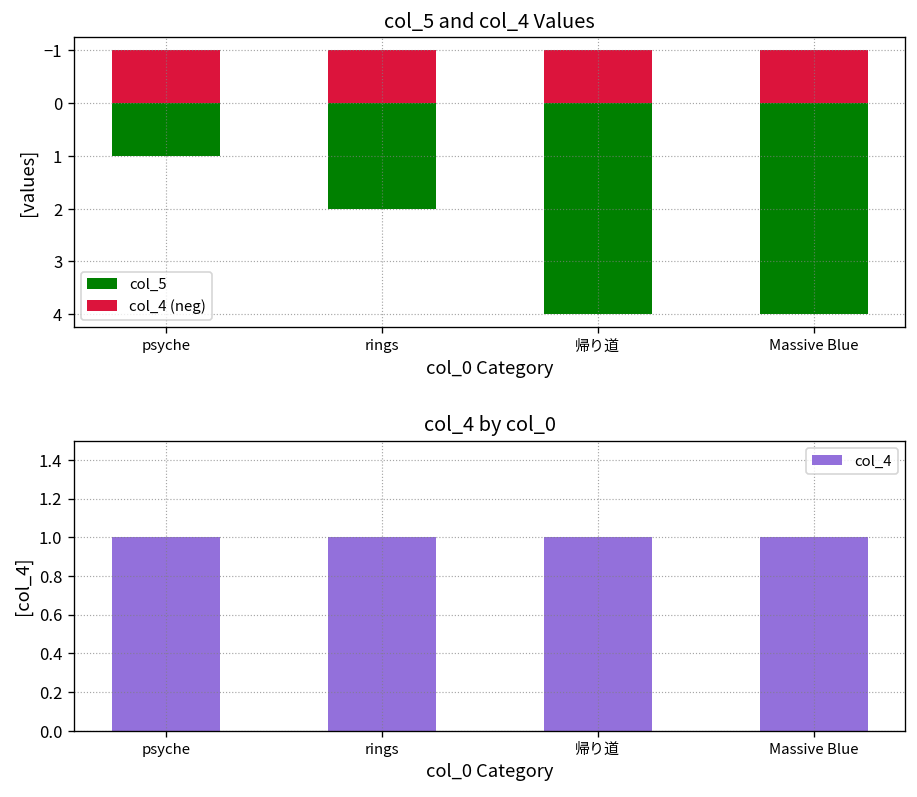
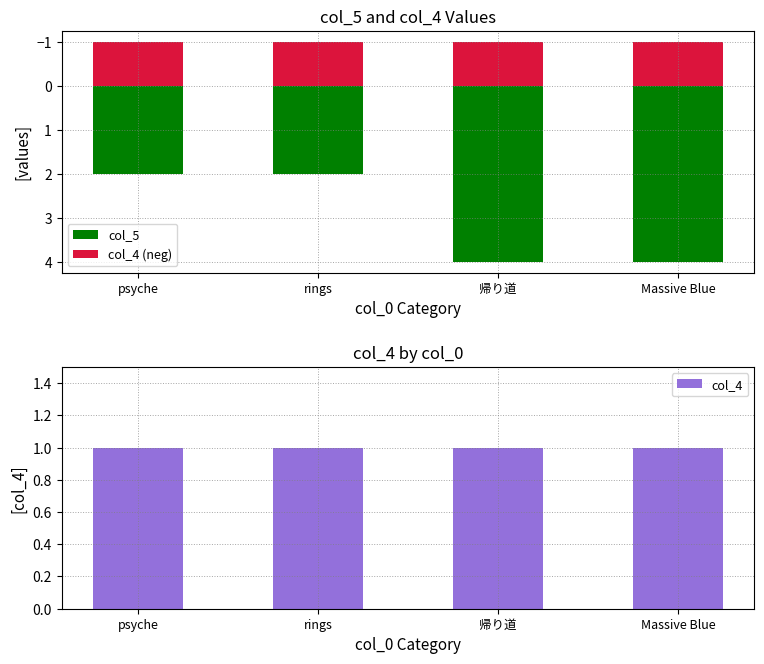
  {
    "col_5 and col_4 Values": {
      "col_5": {
-       "psyche": 1,
+       "psyche": 2,
        "rings": 2,
        "帰り道": 4,
        "Massive Blue": 4
      },
      "col_4 (neg)": {
        "psyche": -1,
        "rings": -1,
        "帰り道": -1,
        "Massive Blue": -1
      }
    },
    "col_4 by col_0": {
      "psyche": 1.00,
      "rings": 1.00,
      "帰り道": 1.00,
      "Massive Blue": 1.00
    }
  }
